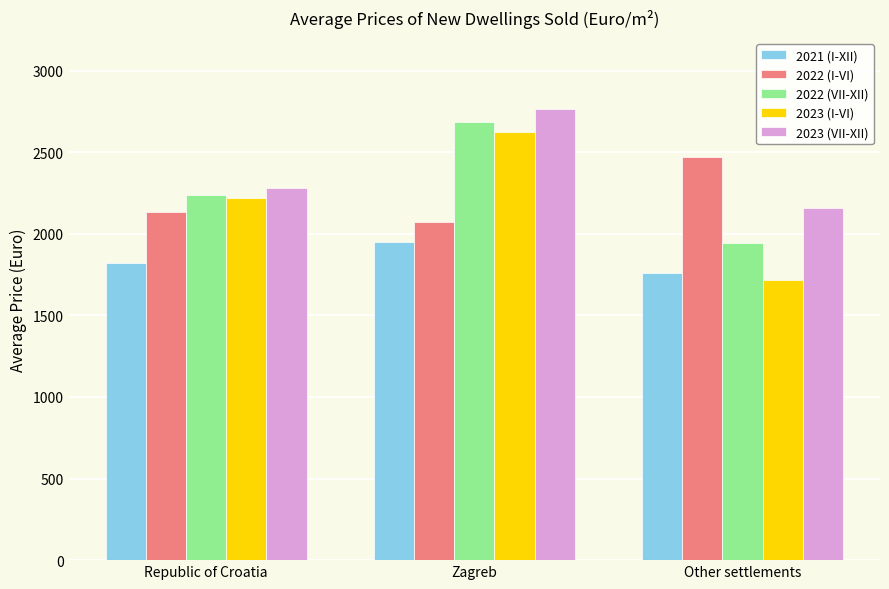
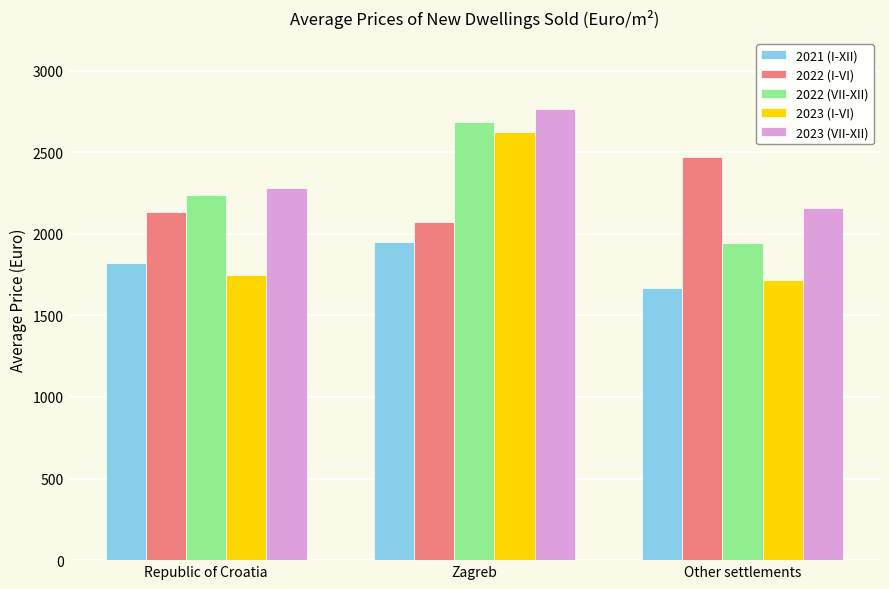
  {
    "2021 (I-XII)": {
      "Republic of Croatia": 1820,
      "Zagreb": 1950,
-     "Other settlements": 1760
+     "Other settlements": 1670
    },
    "2022 (I-VI)": {
      "Republic of Croatia": 2130,
      "Zagreb": 2070,
      "Other settlements": 2470
    },
    "2022 (VII-XII)": {
      "Republic of Croatia": 2240,
      "Zagreb": 2680,
      "Other settlements": 1950
    },
    "2023 (I-VI)": {
-     "Republic of Croatia": 2220,
+     "Republic of Croatia": 1750,
      "Zagreb": 2620,
      "Other settlements": 1720
    },
    "2023 (VII-XII)": {
      "Republic of Croatia": 2280,
      "Zagreb": 2760,
      "Other settlements": 2160
    }
  }
